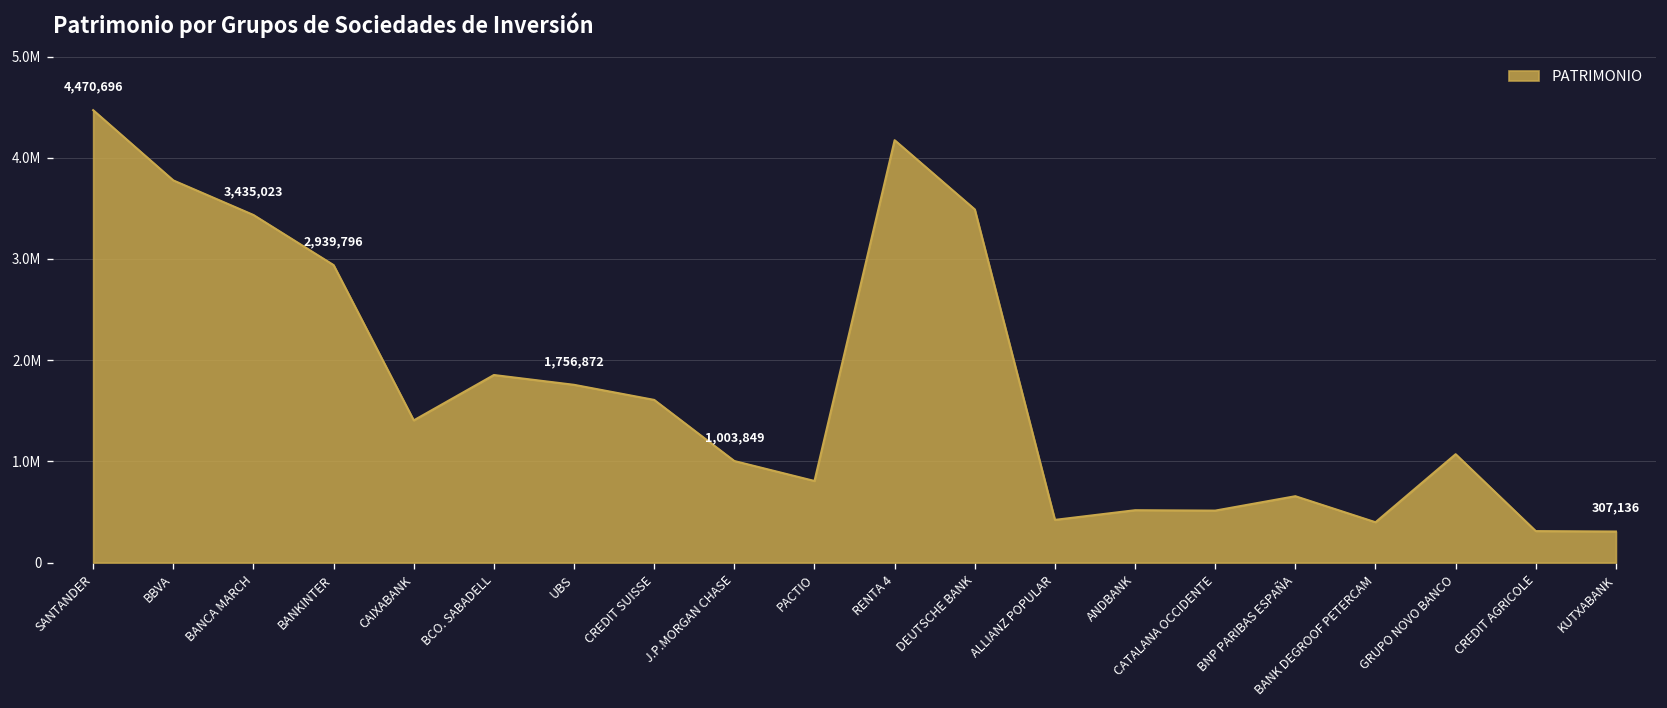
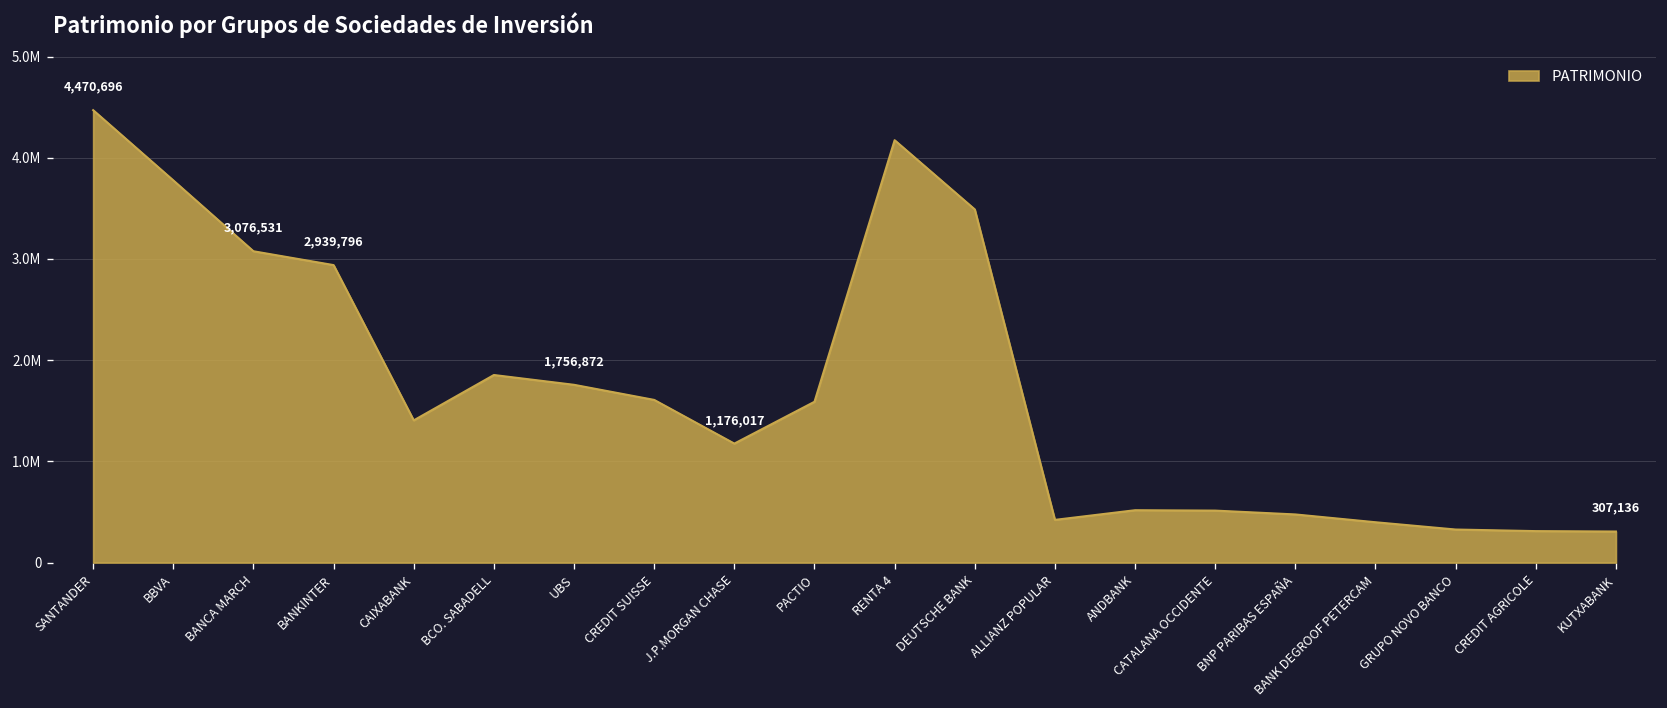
  {
    "SANTANDER": "4,470,696",
-   "BANCA MARCH": "3,435,023",
+   "BANCA MARCH": "3,076,531",
    "BANKINTER": "2,939,796",
    "UBS": "1,756,872",
-   "J.P.MORGAN CHASE": "1,003,849",
-   "PACTIO": "800000",
-   "BNP PARIBAS ESPAÑA": "700000",
-   "GRUPO NOVO BANCO": "1100000",
+   "J.P.MORGAN CHASE": "1,176,017",
+   "PACTIO": "1600000",
+   "BNP PARIBAS ESPAÑA": "500000",
+   "GRUPO NOVO BANCO": "300000",
    "KUTXABANK": "307,136"
  }
